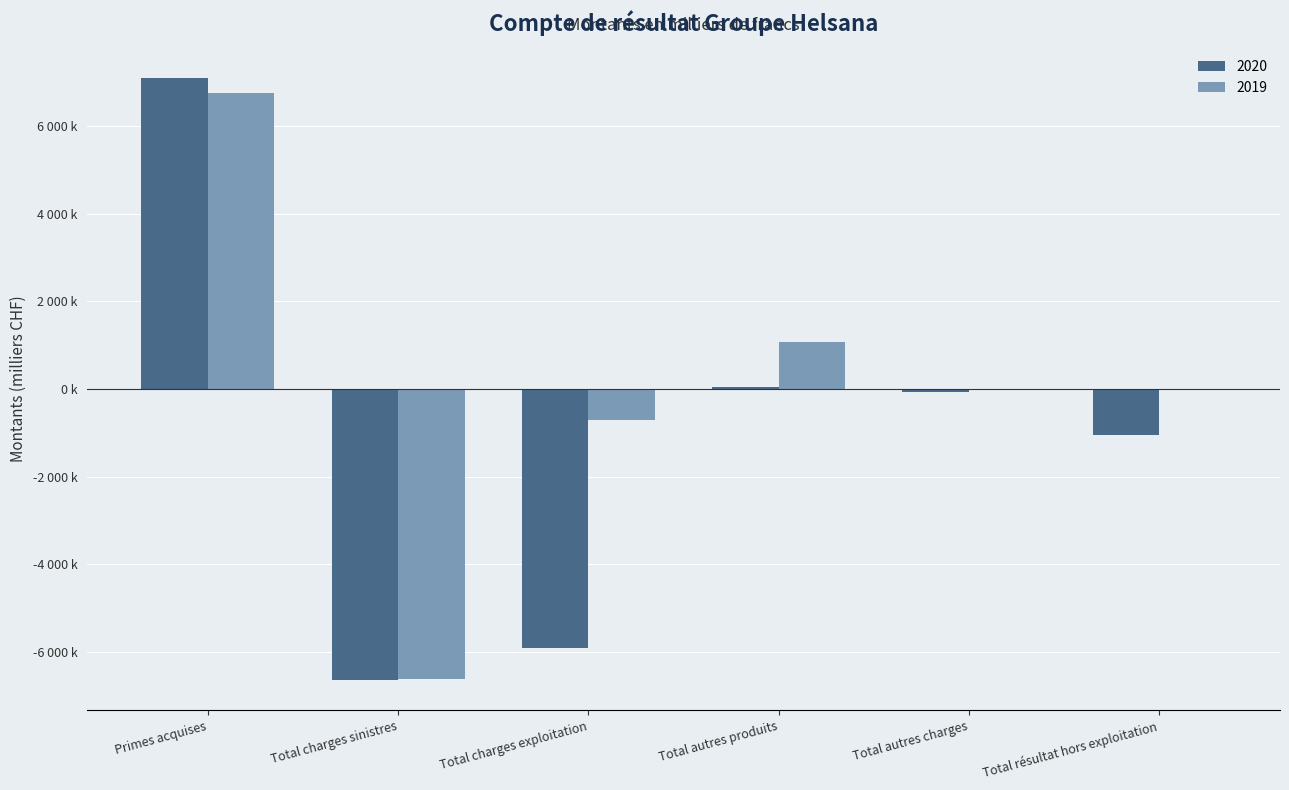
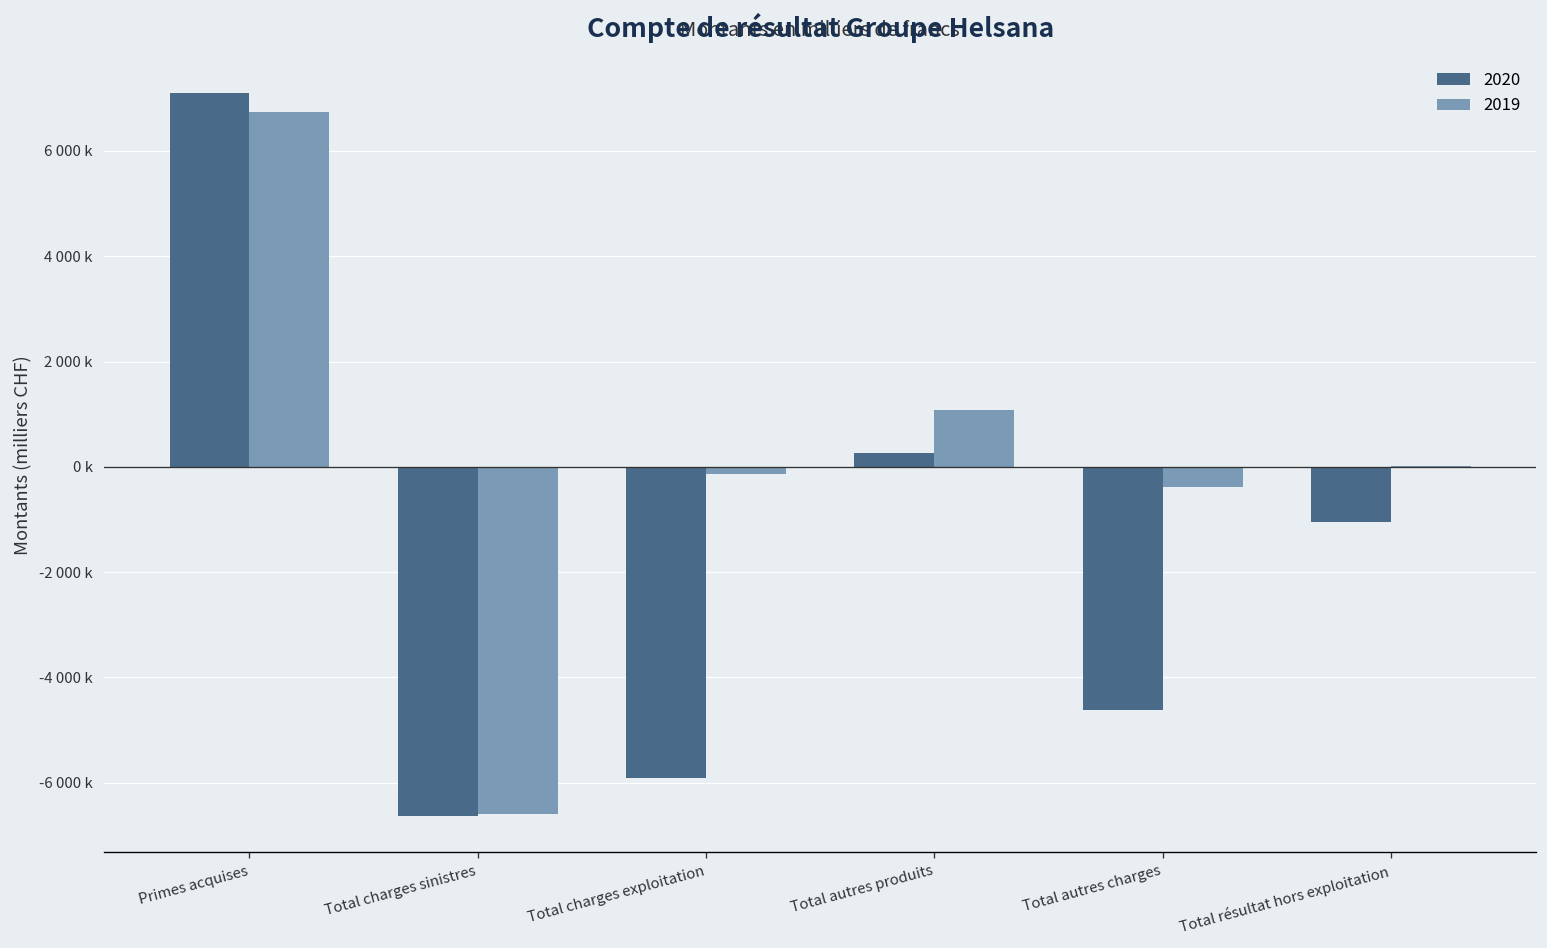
  {
    "2020": {
      "Primes acquises": 7100000,
      "Total charges sinistres": -6600000,
      "Total charges exploitation": -5900000,
-     "Total autres produits": 0,
-     "Total autres charges": -100000,
+     "Total autres produits": 300000,
+     "Total autres charges": -4600000,
      "Total résultat hors exploitation": -1000000
    },
    "2019": {
      "Primes acquises": 6700000,
      "Total charges sinistres": -6600000,
-     "Total charges exploitation": -700000,
+     "Total charges exploitation": -100000,
      "Total autres produits": 1100000,
-     "Total autres charges": 0
+     "Total autres charges": -400000
    }
  }
